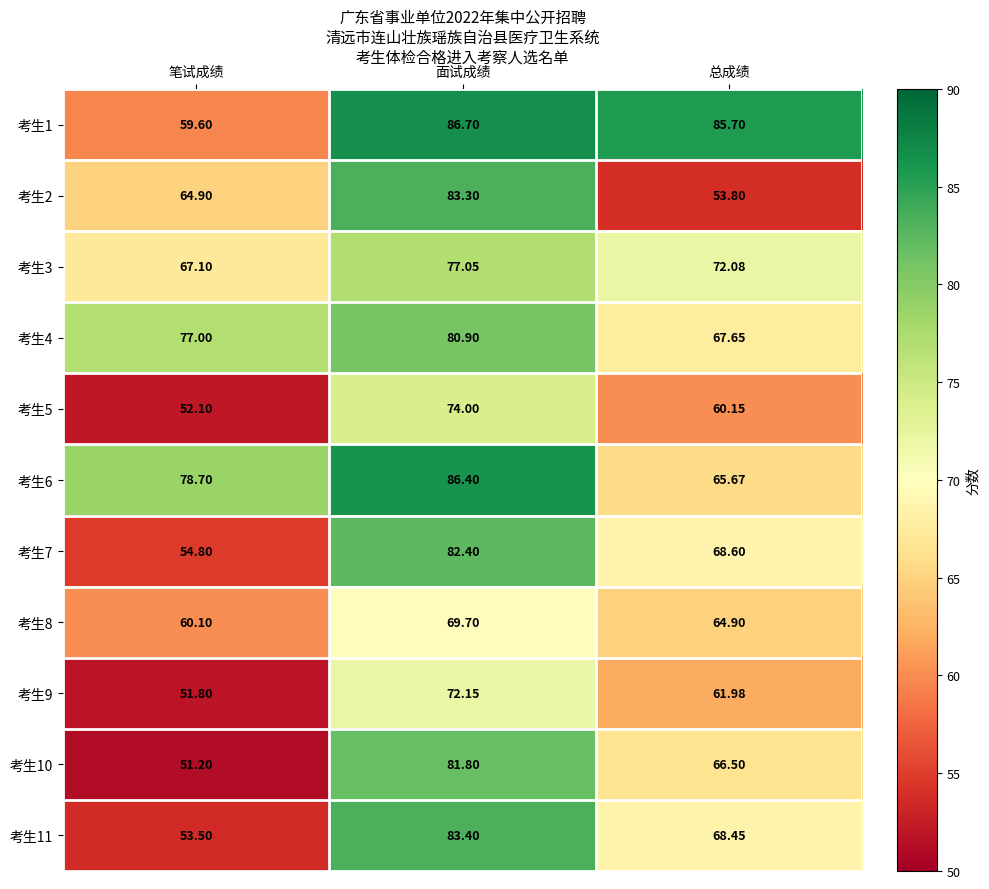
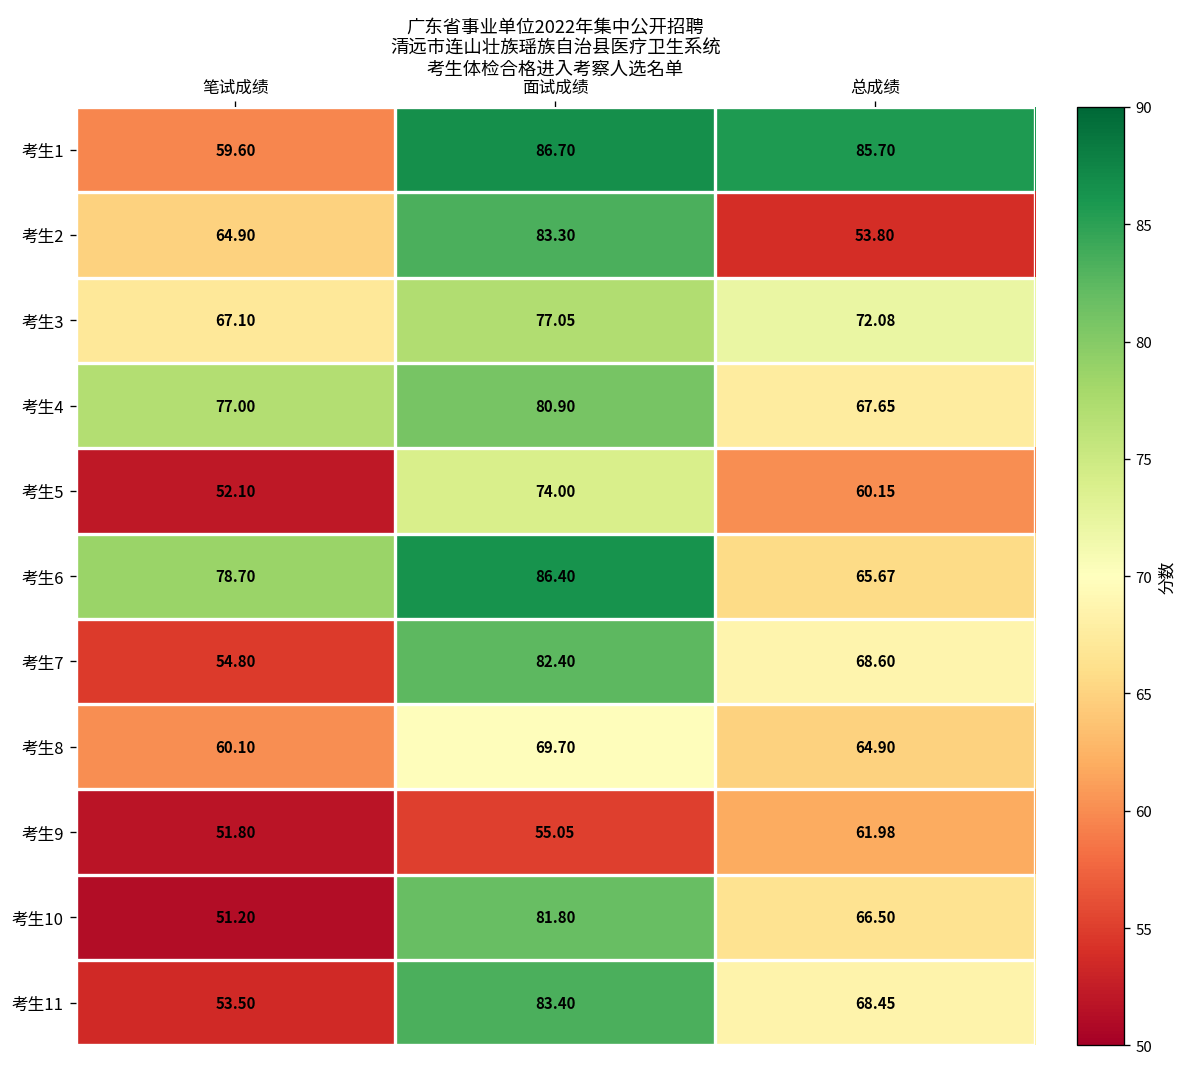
  {
    "考生1": {
      "笔试成绩": 59.60,
      "面试成绩": 86.70,
      "总成绩": 85.70
    },
    "考生2": {
      "笔试成绩": 64.90,
      "面试成绩": 83.30,
      "总成绩": 53.80
    },
    "考生3": {
      "笔试成绩": 67.10,
      "面试成绩": 77.05,
      "总成绩": 72.08
    },
    "考生4": {
      "笔试成绩": 77.00,
      "面试成绩": 80.90,
      "总成绩": 67.65
    },
    "考生5": {
      "笔试成绩": 52.10,
      "面试成绩": 74.00,
      "总成绩": 60.15
    },
    "考生6": {
      "笔试成绩": 78.70,
      "面试成绩": 86.40,
      "总成绩": 65.67
    },
    "考生7": {
      "笔试成绩": 54.80,
      "面试成绩": 82.40,
      "总成绩": 68.60
    },
    "考生8": {
      "笔试成绩": 60.10,
      "面试成绩": 69.70,
      "总成绩": 64.90
    },
    "考生9": {
      "笔试成绩": 51.80,
-     "面试成绩": 72.15,
+     "面试成绩": 55.05,
      "总成绩": 61.98
    },
    "考生10": {
      "笔试成绩": 51.20,
      "面试成绩": 81.80,
      "总成绩": 66.50
    },
    "考生11": {
      "笔试成绩": 53.50,
      "面试成绩": 83.40,
      "总成绩": 68.45
    }
  }
